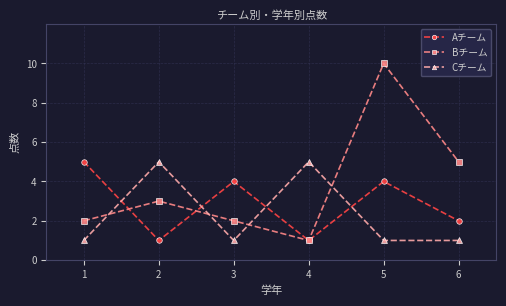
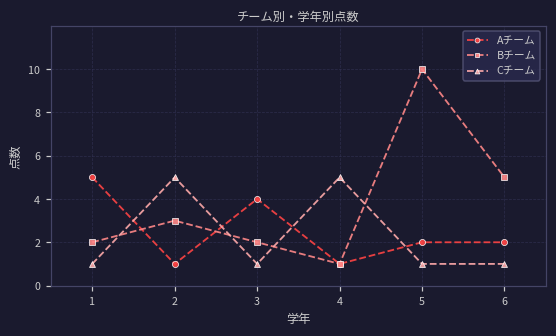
  {
    "Aチーム": {
      "1": 5,
      "2": 1,
      "3": 4,
-     "5": 4,
+     "5": 2,
      "6": 2
    }
  }
